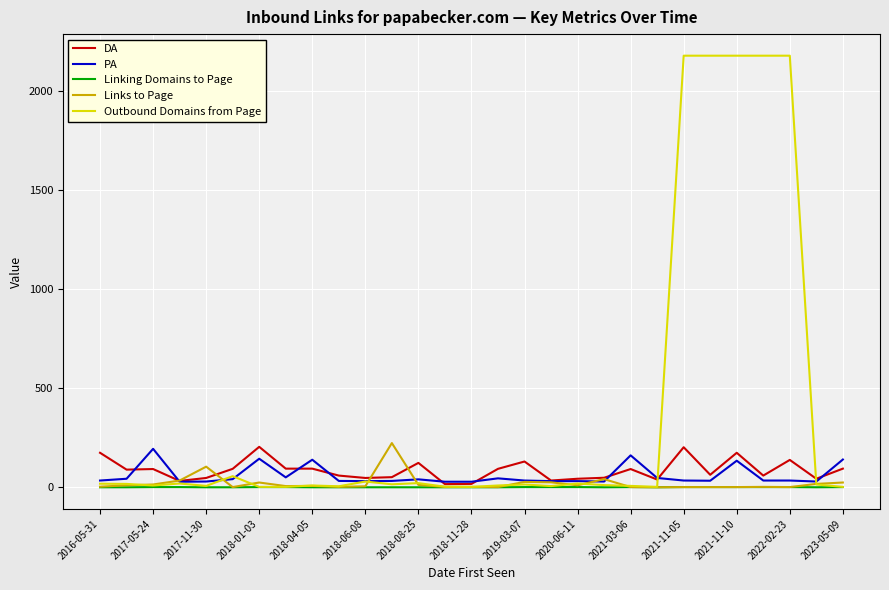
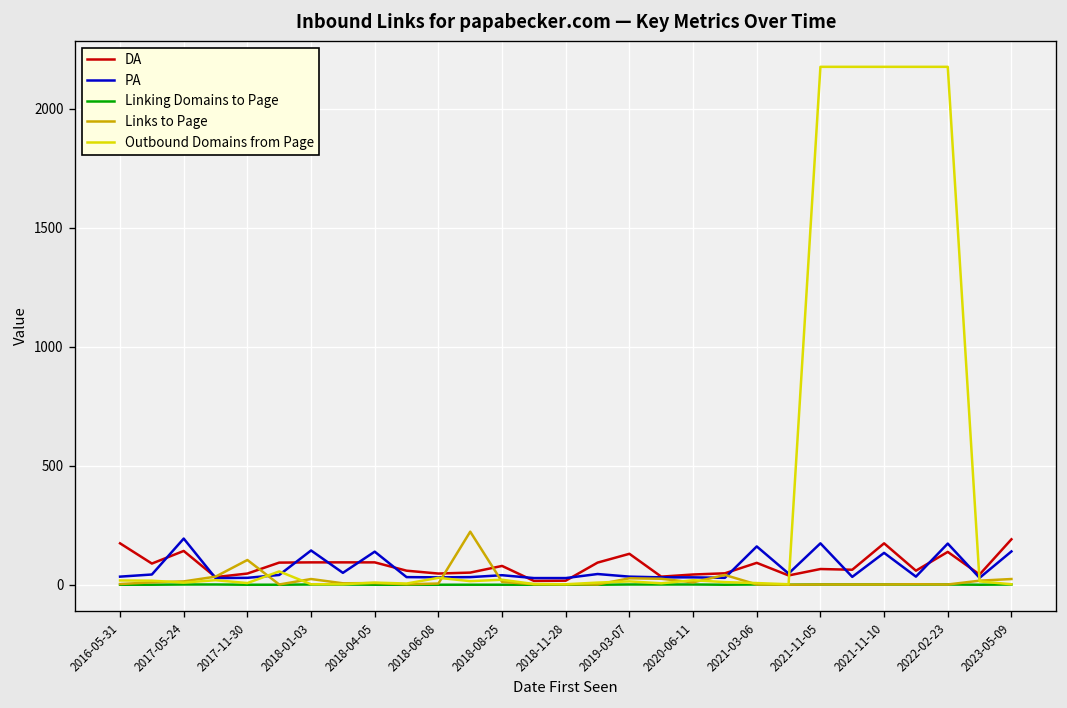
  {
    "DA": {
      "2016-05-31": 170,
-     "2017-05-24": 90,
+     "2017-05-24": 140,
      "2017-11-30": 50,
-     "2018-01-03": 200,
+     "2018-01-03": 90,
      "2018-04-05": 90,
      "2018-06-08": 50,
-     "2018-08-25": 120,
+     "2018-08-25": 80,
      "2019-03-07": 130,
      "2021-03-06": 90,
-     "2021-11-05": 200,
+     "2021-11-05": 70,
      "2021-11-10": 170,
      "2022-02-23": 140,
-     "2023-05-09": 90
+     "2023-05-09": 190
    },
    "PA": {
      "2016-05-31": 30,
      "2017-05-24": 190,
      "2017-11-30": 30,
      "2018-01-03": 140,
      "2018-04-05": 140,
      "2018-08-25": 40,
      "2021-03-06": 160,
-     "2021-11-05": 30,
+     "2021-11-05": 170,
      "2021-11-10": 130,
-     "2022-02-23": 30,
+     "2022-02-23": 170,
      "2023-05-09": 140
    },
    "Linking Domains to Page": {
      "2019-03-07": 0
    }
  }
